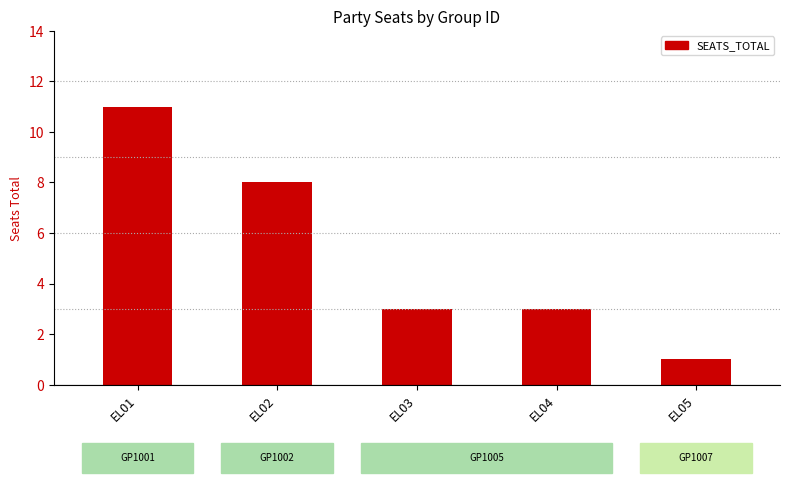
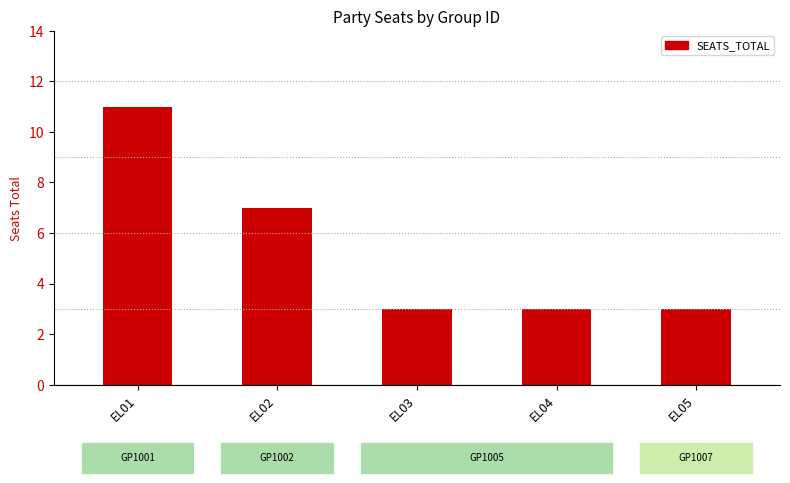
  {
    "EL01": 11,
-   "EL02": 8,
+   "EL02": 7,
    "EL03": 3,
    "EL04": 3,
-   "EL05": 1
+   "EL05": 3
  }
